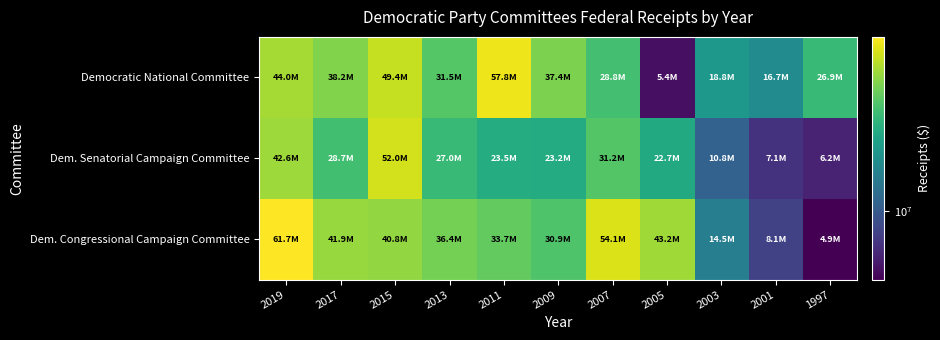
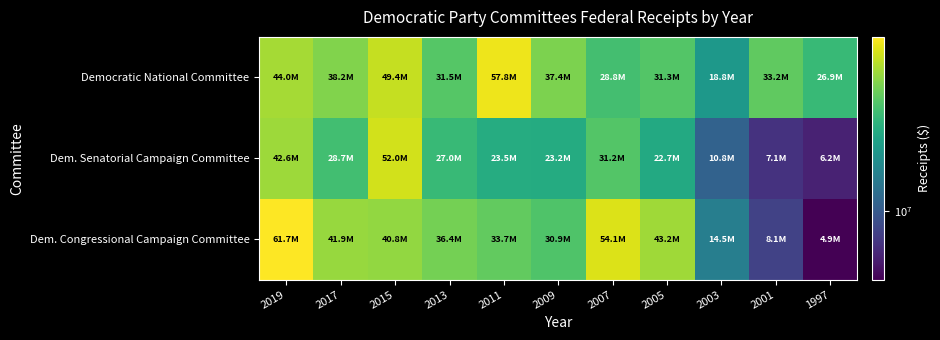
  {
    "Democratic National Committee": {
      "2019": "44.0M",
      "2017": "38.2M",
      "2015": "49.4M",
      "2013": "31.5M",
      "2011": "57.8M",
      "2009": "37.4M",
      "2007": "28.8M",
-     "2005": "5.4M",
+     "2005": "31.3M",
      "2003": "18.8M",
-     "2001": "16.7M",
+     "2001": "33.2M",
      "1997": "26.9M"
    },
    "Dem. Senatorial Campaign Committee": {
      "2019": "42.6M",
      "2017": "28.7M",
      "2015": "52.0M",
      "2013": "27.0M",
      "2011": "23.5M",
      "2009": "23.2M",
      "2007": "31.2M",
      "2005": "22.7M",
      "2003": "10.8M",
      "2001": "7.1M",
      "1997": "6.2M"
    },
    "Dem. Congressional Campaign Committee": {
      "2019": "61.7M",
      "2017": "41.9M",
      "2015": "40.8M",
      "2013": "36.4M",
      "2011": "33.7M",
      "2009": "30.9M",
      "2007": "54.1M",
      "2005": "43.2M",
      "2003": "14.5M",
      "2001": "8.1M",
      "1997": "4.9M"
    }
  }
